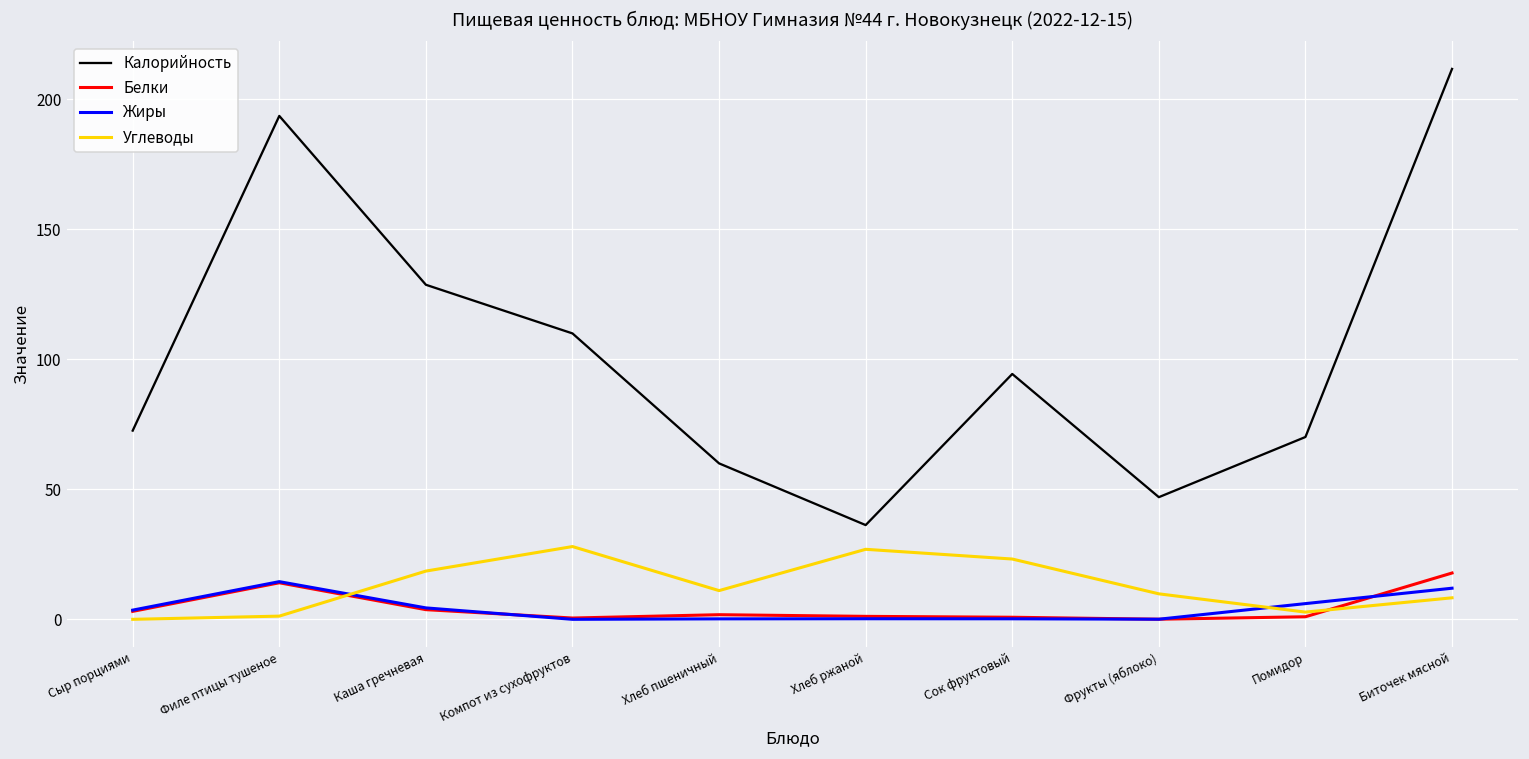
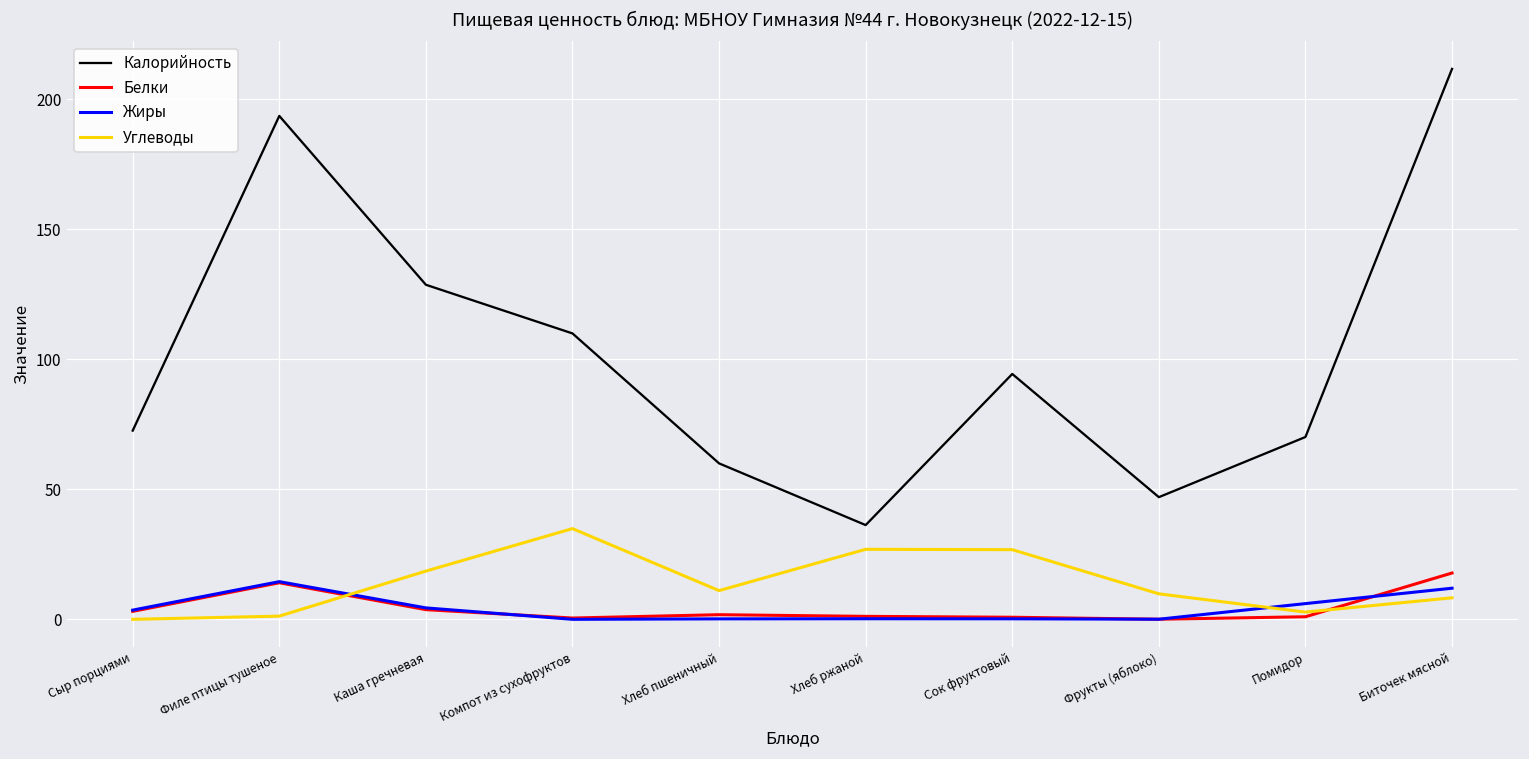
  {
    "Калорийность": {
      "Сыр порциями": 73,
      "Филе птицы тушеное": 194,
      "Каша гречневая": 129,
      "Компот из сухофруктов": 110,
      "Хлеб пшеничный": 60,
      "Хлеб ржаной": 36,
      "Сок фруктовый": 94,
      "Фрукты (яблоко)": 47,
      "Помидор": 70,
      "Биточек мясной": 212
    },
    "Белки": {
      "Хлеб пшеничный": 2,
      "Помидор": 1,
      "Биточек мясной": 18
    },
    "Жиры": {
      "Хлеб пшеничный": 0,
      "Помидор": 6,
      "Биточек мясной": 12
    },
    "Углеводы": {
      "Сыр порциями": 0,
      "Филе птицы тушеное": 1,
      "Каша гречневая": 19,
-     "Компот из сухофруктов": 28,
+     "Компот из сухофруктов": 35,
      "Хлеб пшеничный": 11,
      "Хлеб ржаной": 27,
-     "Сок фруктовый": 23,
+     "Сок фруктовый": 27,
      "Фрукты (яблоко)": 10,
      "Помидор": 3,
      "Биточек мясной": 8
    }
  }
